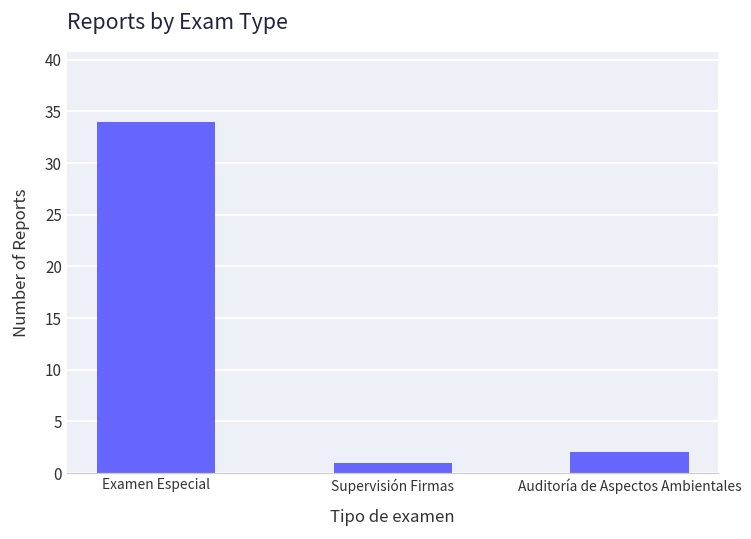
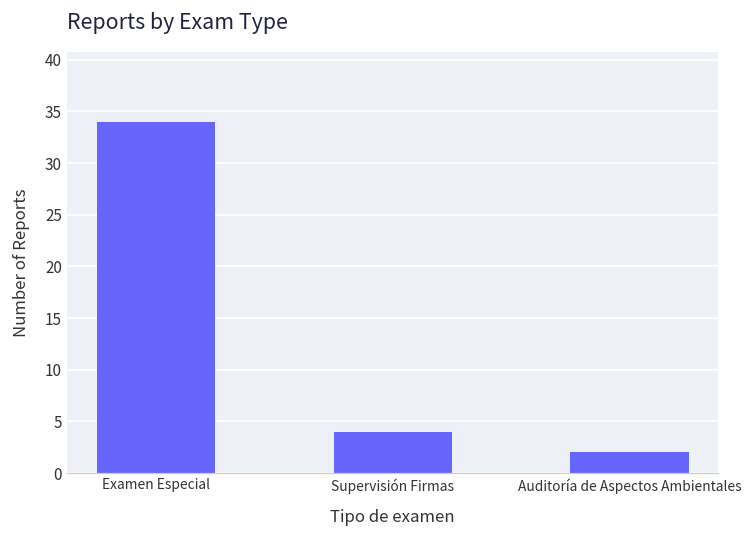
  {
    "Examen Especial": 34,
-   "Supervisión Firmas": 1,
+   "Supervisión Firmas": 4,
    "Auditoría de Aspectos Ambientales": 2
  }
